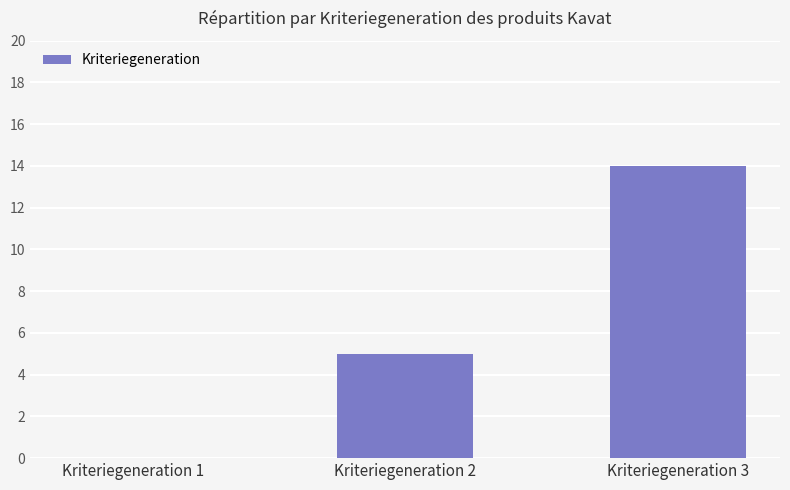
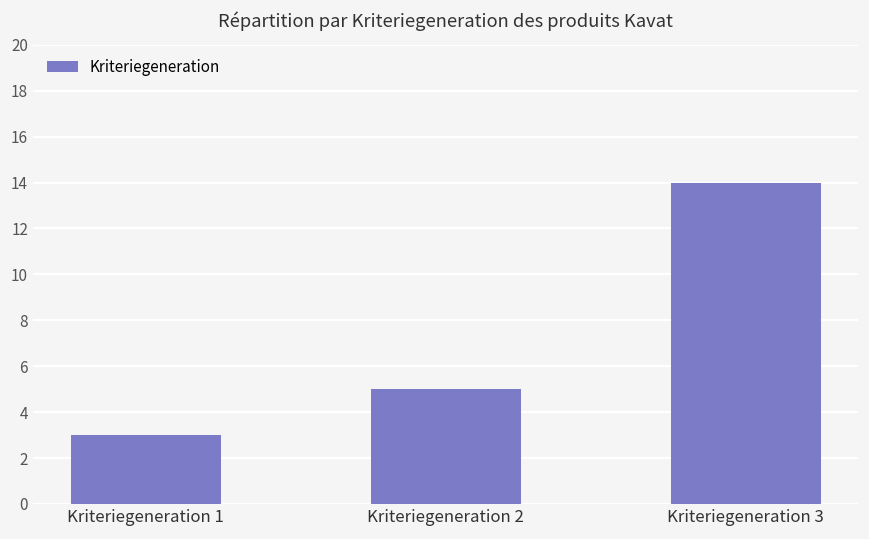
  {
-   "Kriteriegeneration 1": 0,
+   "Kriteriegeneration 1": 3,
    "Kriteriegeneration 2": 5,
    "Kriteriegeneration 3": 14
  }
